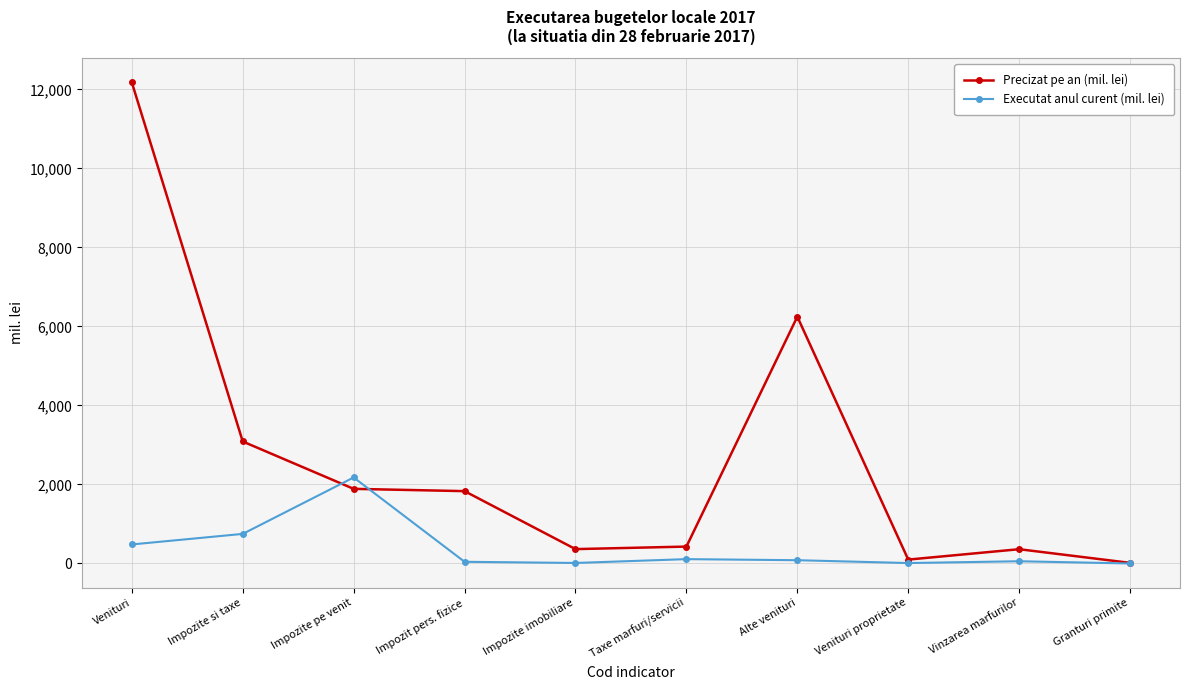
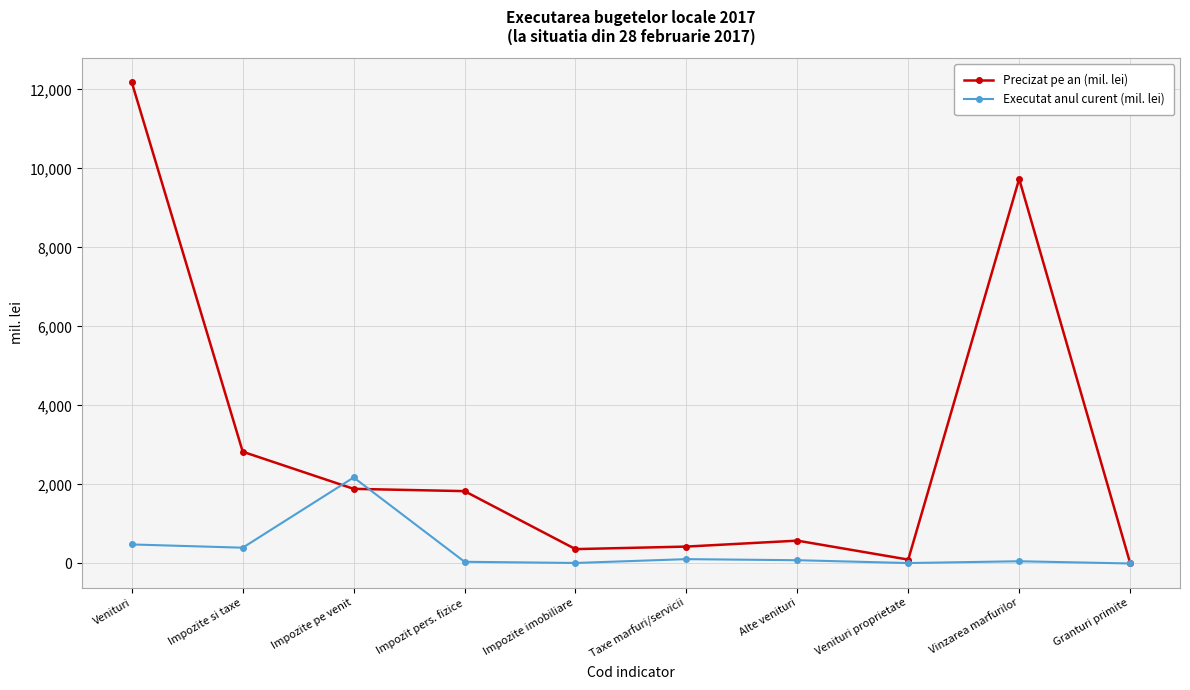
  {
    "Precizat pe an (mil. lei)": {
      "Venituri": "12,200",
-     "Impozite si taxe": "3,100",
+     "Impozite si taxe": "2,800",
      "Impozite pe venit": "1,900",
      "Impozit pers. fizice": "1,800",
      "Impozite imobiliare": "400",
      "Taxe marfuri/servicii": "400",
-     "Alte venituri": "6,200",
+     "Alte venituri": "600",
      "Venituri proprietate": "100",
-     "Vinzarea marfurilor": "400"
+     "Vinzarea marfurilor": "9,700"
    },
    "Executat anul curent (mil. lei)": {
      "Venituri": "500",
-     "Impozite si taxe": "700",
+     "Impozite si taxe": "400",
      "Impozite pe venit": "2,200",
      "Impozit pers. fizice": "0",
      "Impozite imobiliare": "0",
      "Taxe marfuri/servicii": "100",
      "Alte venituri": "100",
      "Venituri proprietate": "0",
      "Vinzarea marfurilor": "100"
    }
  }
